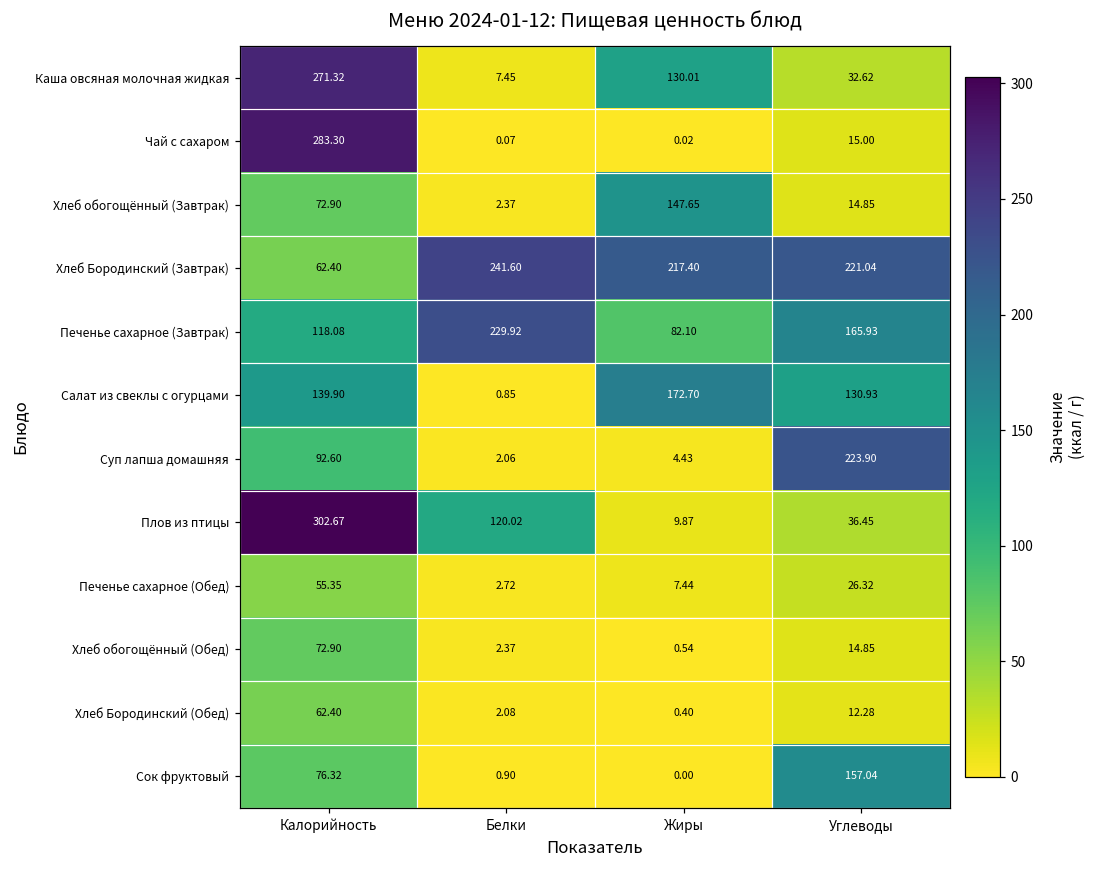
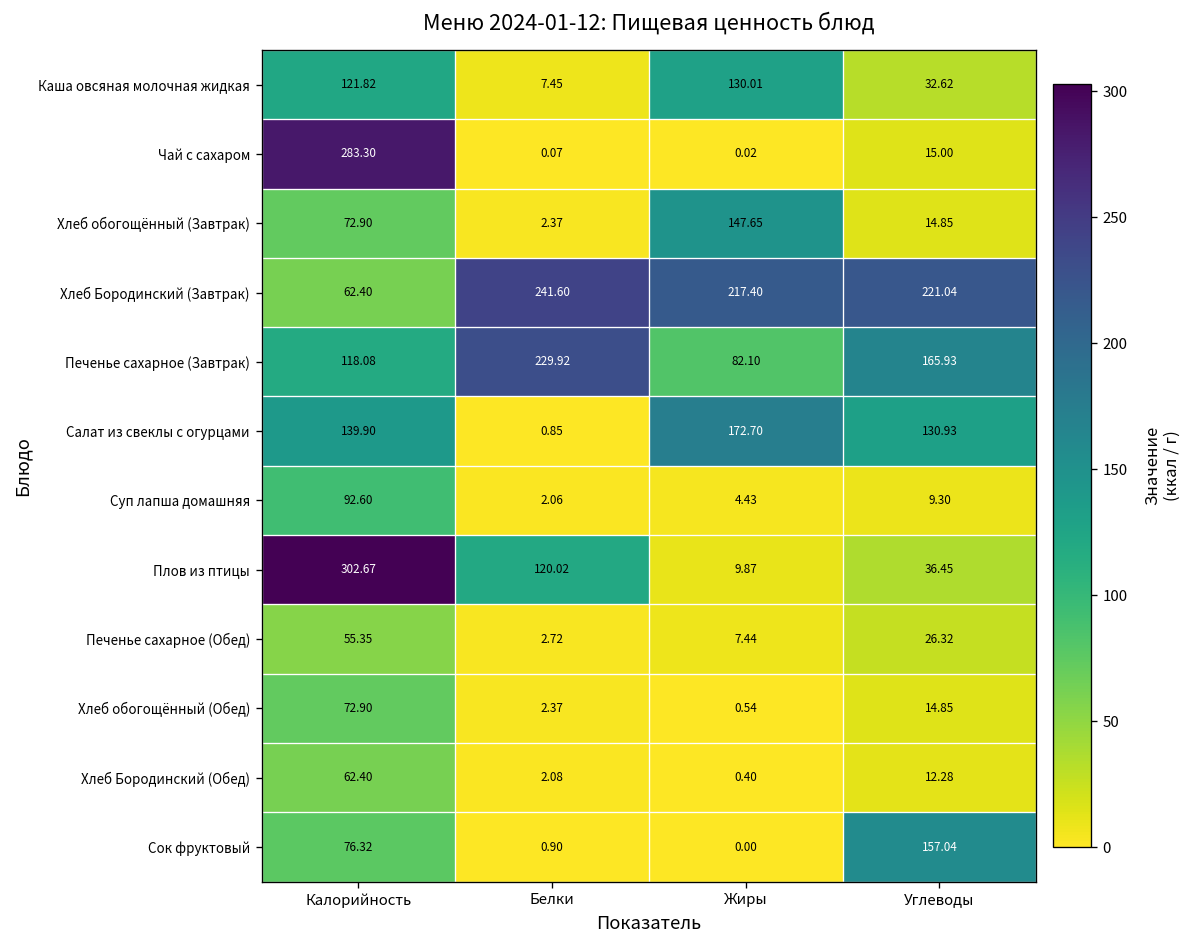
  {
    "Каша овсяная молочная жидкая": {
-     "Калорийность": 271.32,
+     "Калорийность": 121.82,
      "Белки": 7.45,
      "Жиры": 130.01,
      "Углеводы": 32.62
    },
    "Чай с сахаром": {
      "Калорийность": 283.30,
      "Белки": 0.07,
      "Жиры": 0.02,
      "Углеводы": 15.00
    },
    "Хлеб обогощённый (Завтрак)": {
      "Калорийность": 72.90,
      "Белки": 2.37,
      "Жиры": 147.65,
      "Углеводы": 14.85
    },
    "Хлеб Бородинский (Завтрак)": {
      "Калорийность": 62.40,
      "Белки": 241.60,
      "Жиры": 217.40,
      "Углеводы": 221.04
    },
    "Печенье сахарное (Завтрак)": {
      "Калорийность": 118.08,
      "Белки": 229.92,
      "Жиры": 82.10,
      "Углеводы": 165.93
    },
    "Салат из свеклы с огурцами": {
      "Калорийность": 139.90,
      "Белки": 0.85,
      "Жиры": 172.70,
      "Углеводы": 130.93
    },
    "Суп лапша домашняя": {
      "Калорийность": 92.60,
      "Белки": 2.06,
      "Жиры": 4.43,
-     "Углеводы": 223.90
+     "Углеводы": 9.30
    },
    "Плов из птицы": {
      "Калорийность": 302.67,
      "Белки": 120.02,
      "Жиры": 9.87,
      "Углеводы": 36.45
    },
    "Печенье сахарное (Обед)": {
      "Калорийность": 55.35,
      "Белки": 2.72,
      "Жиры": 7.44,
      "Углеводы": 26.32
    },
    "Хлеб обогощённый (Обед)": {
      "Калорийность": 72.90,
      "Белки": 2.37,
      "Жиры": 0.54,
      "Углеводы": 14.85
    },
    "Хлеб Бородинский (Обед)": {
      "Калорийность": 62.40,
      "Белки": 2.08,
      "Жиры": 0.40,
      "Углеводы": 12.28
    },
    "Сок фруктовый": {
      "Калорийность": 76.32,
      "Белки": 0.90,
      "Жиры": 0.00,
      "Углеводы": 157.04
    }
  }
